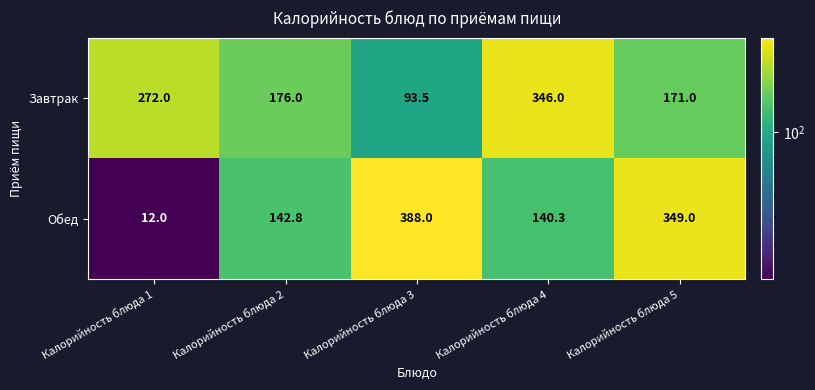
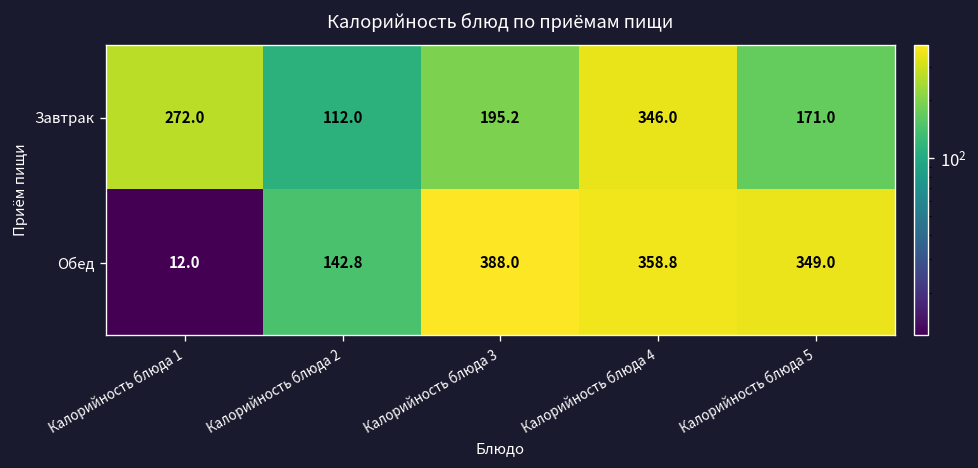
  {
    "Завтрак": {
      "Калорийность блюда 1": 272.0,
-     "Калорийность блюда 2": 176.0,
-     "Калорийность блюда 3": 93.5,
+     "Калорийность блюда 2": 112.0,
+     "Калорийность блюда 3": 195.2,
      "Калорийность блюда 4": 346.0,
      "Калорийность блюда 5": 171.0
    },
    "Обед": {
      "Калорийность блюда 1": 12.0,
      "Калорийность блюда 2": 142.8,
      "Калорийность блюда 3": 388.0,
-     "Калорийность блюда 4": 140.3,
+     "Калорийность блюда 4": 358.8,
      "Калорийность блюда 5": 349.0
    }
  }
